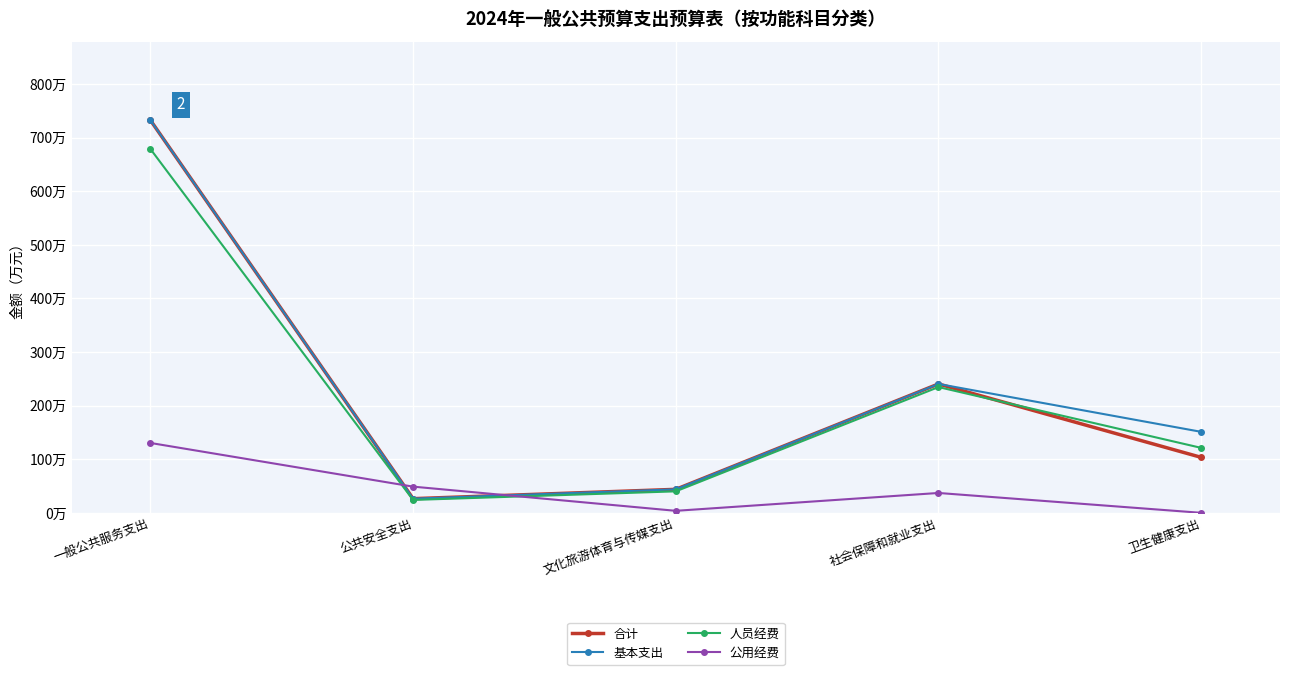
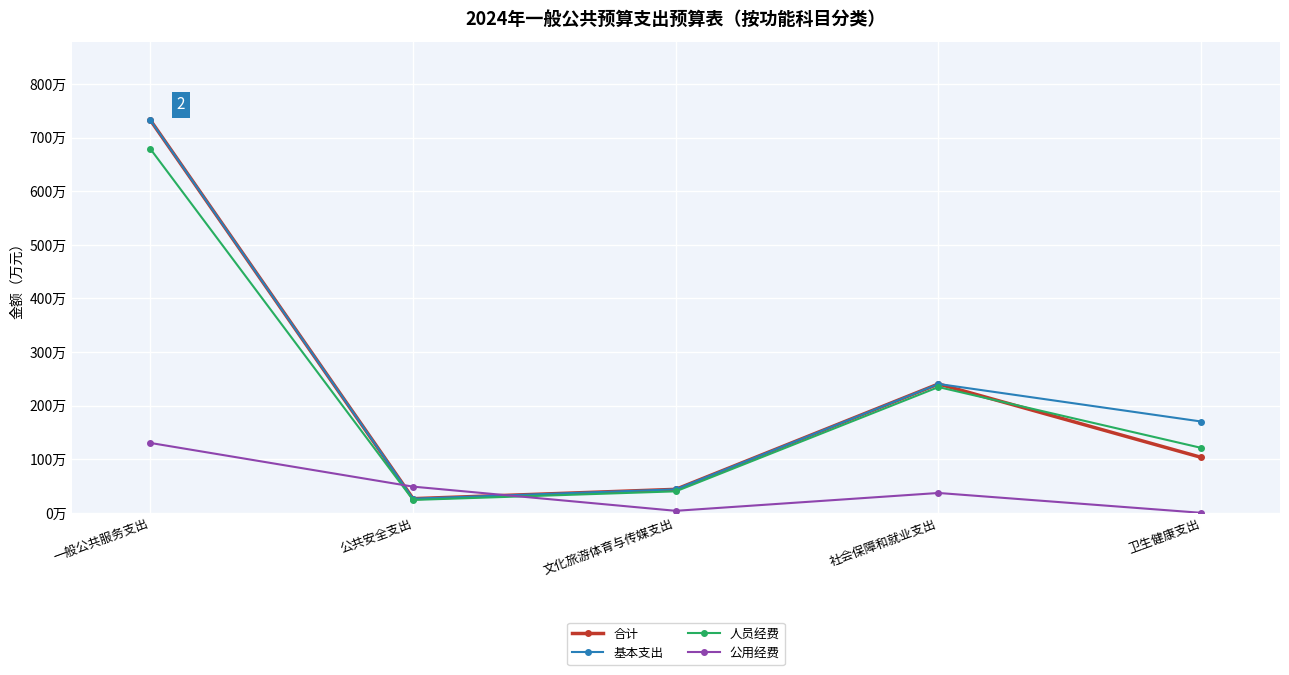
  {
    "合计": {
      "卫生健康支出": "100万"
    },
    "基本支出": {
-     "卫生健康支出": "150万"
+     "卫生健康支出": "170万"
    },
    "人员经费": {
      "一般公共服务支出": "680万",
      "社会保障和就业支出": "230万",
      "卫生健康支出": "120万"
    },
    "公用经费": {
      "一般公共服务支出": "130万",
      "公共安全支出": "50万",
      "文化旅游体育与传媒支出": "0万",
      "社会保障和就业支出": "40万",
      "卫生健康支出": "0万"
    }
  }
